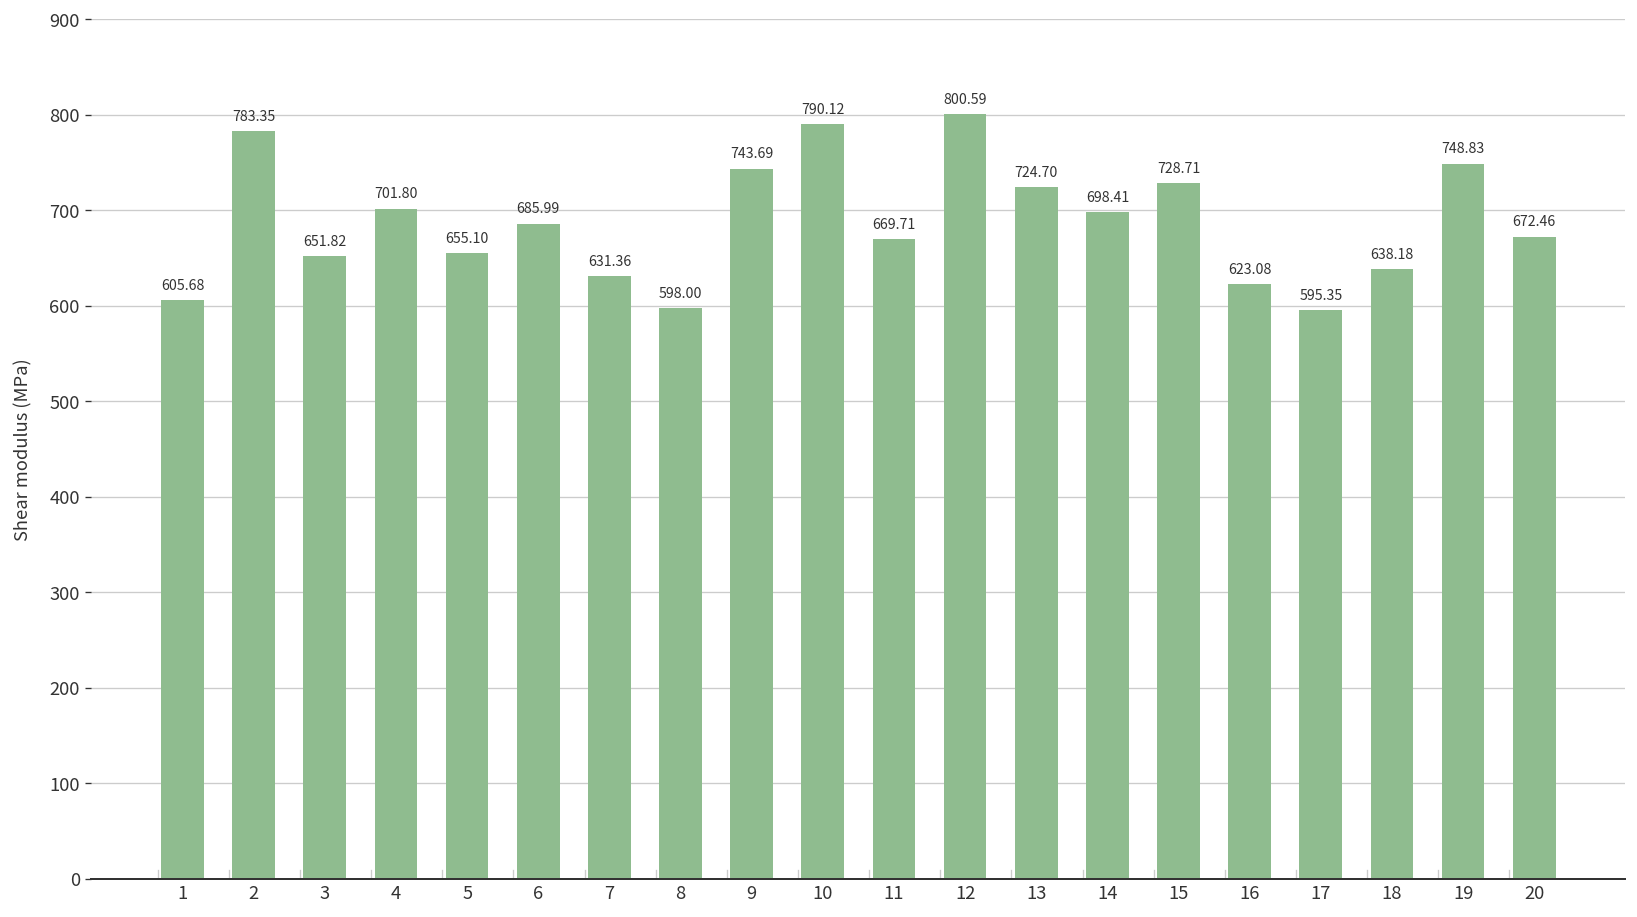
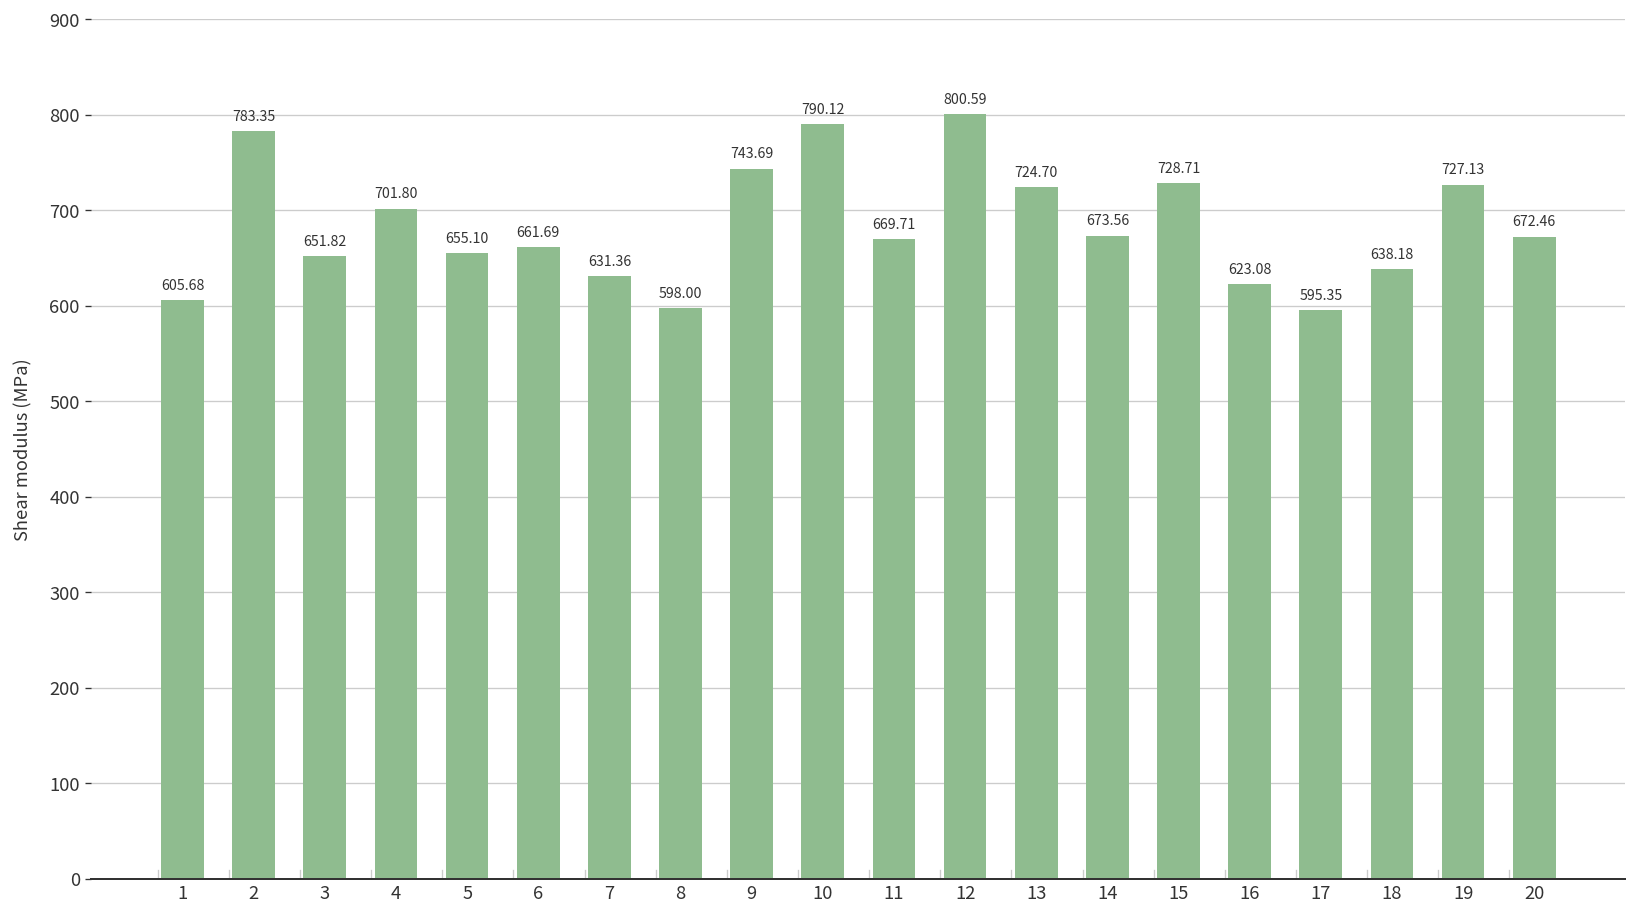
  {
    "1": 605.68,
    "2": 783.35,
    "3": 651.82,
    "4": 701.80,
    "5": 655.10,
-   "6": 685.99,
+   "6": 661.69,
    "7": 631.36,
    "8": 598.00,
    "9": 743.69,
    "10": 790.12,
    "11": 669.71,
    "12": 800.59,
    "13": 724.70,
-   "14": 698.41,
+   "14": 673.56,
    "15": 728.71,
    "16": 623.08,
    "17": 595.35,
    "18": 638.18,
-   "19": 748.83,
+   "19": 727.13,
    "20": 672.46
  }
